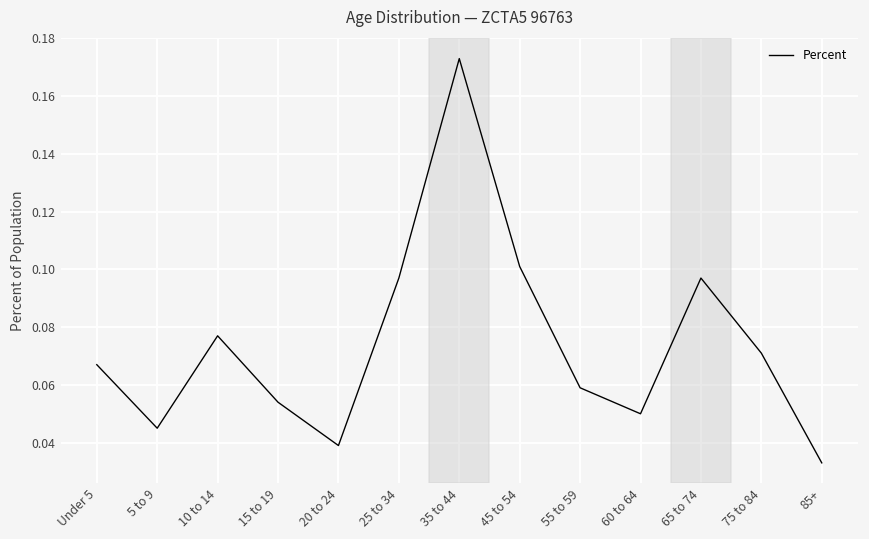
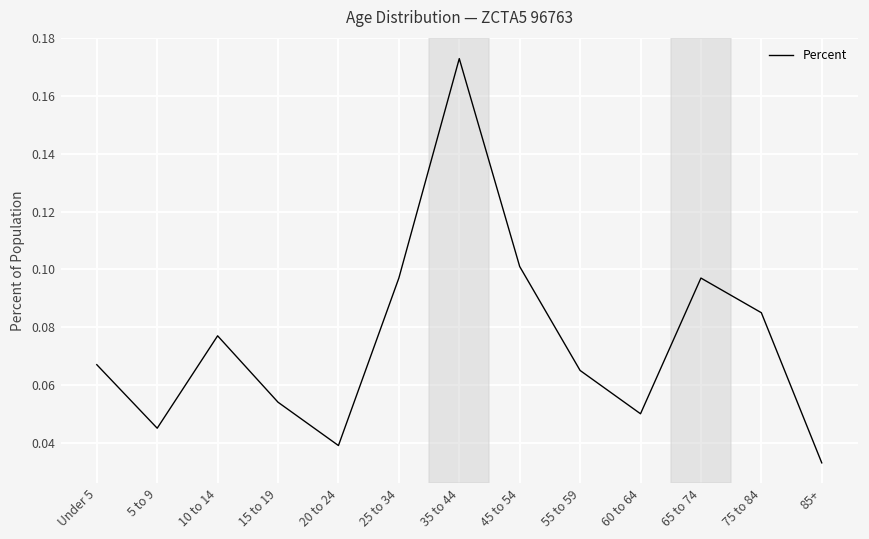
  {
    "Under 5": 0.067,
    "5 to 9": 0.045,
    "10 to 14": 0.077,
    "15 to 19": 0.054,
    "20 to 24": 0.039,
    "25 to 34": 0.097,
    "35 to 44": 0.173,
    "45 to 54": 0.101,
-   "55 to 59": 0.059,
+   "55 to 59": 0.065,
    "60 to 64": 0.050,
    "65 to 74": 0.097,
-   "75 to 84": 0.071,
+   "75 to 84": 0.085,
    "85+": 0.033
  }
